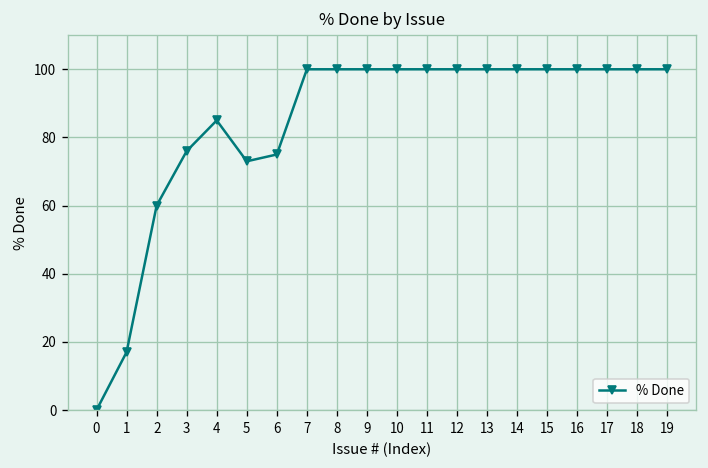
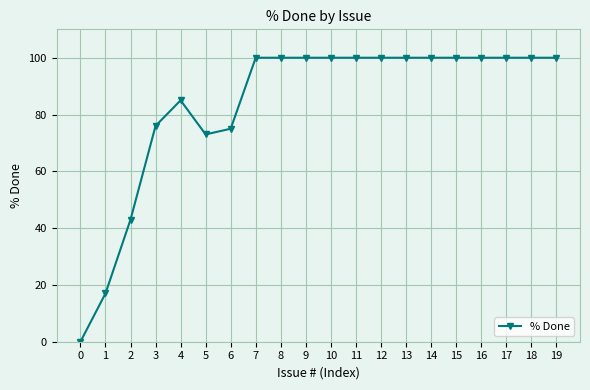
  {
    "0": 0,
    "1": 17,
-   "2": 60,
+   "2": 43,
    "3": 76,
    "4": 85,
    "5": 73,
    "6": 75,
    "7": 100,
    "8": 100,
    "9": 100,
    "10": 100,
    "11": 100,
    "12": 100,
    "13": 100,
    "14": 100,
    "15": 100,
    "16": 100,
    "17": 100,
    "18": 100,
    "19": 100
  }
